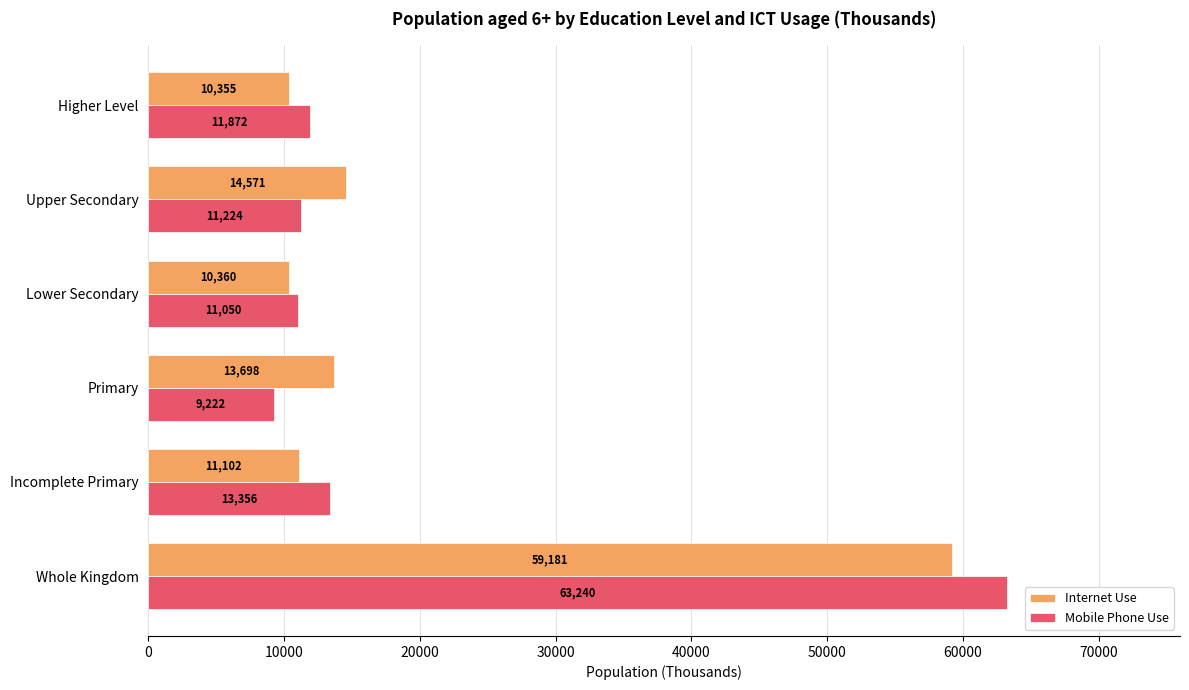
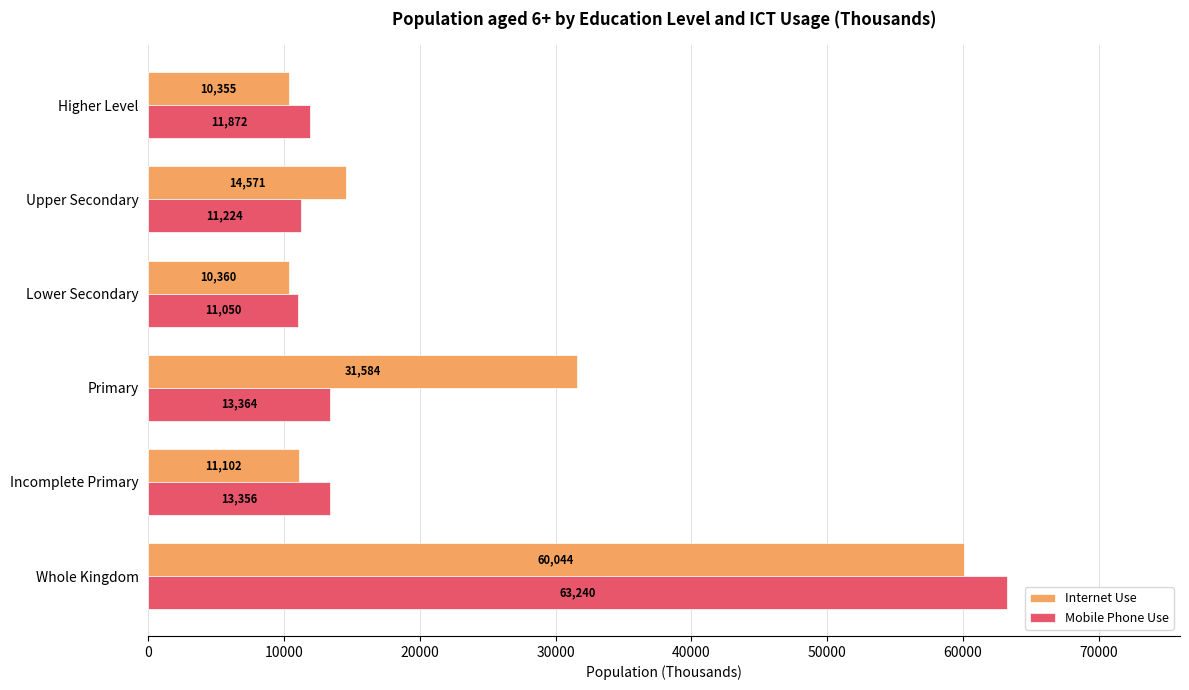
  {
    "Internet Use": {
      "Higher Level": "10,355",
      "Upper Secondary": "14,571",
      "Lower Secondary": "10,360",
-     "Primary": "13,698",
+     "Primary": "31,584",
      "Incomplete Primary": "11,102",
-     "Whole Kingdom": "59,181"
+     "Whole Kingdom": "60,044"
    },
    "Mobile Phone Use": {
      "Higher Level": "11,872",
      "Upper Secondary": "11,224",
      "Lower Secondary": "11,050",
-     "Primary": "9,222",
+     "Primary": "13,364",
      "Incomplete Primary": "13,356",
      "Whole Kingdom": "63,240"
    }
  }
